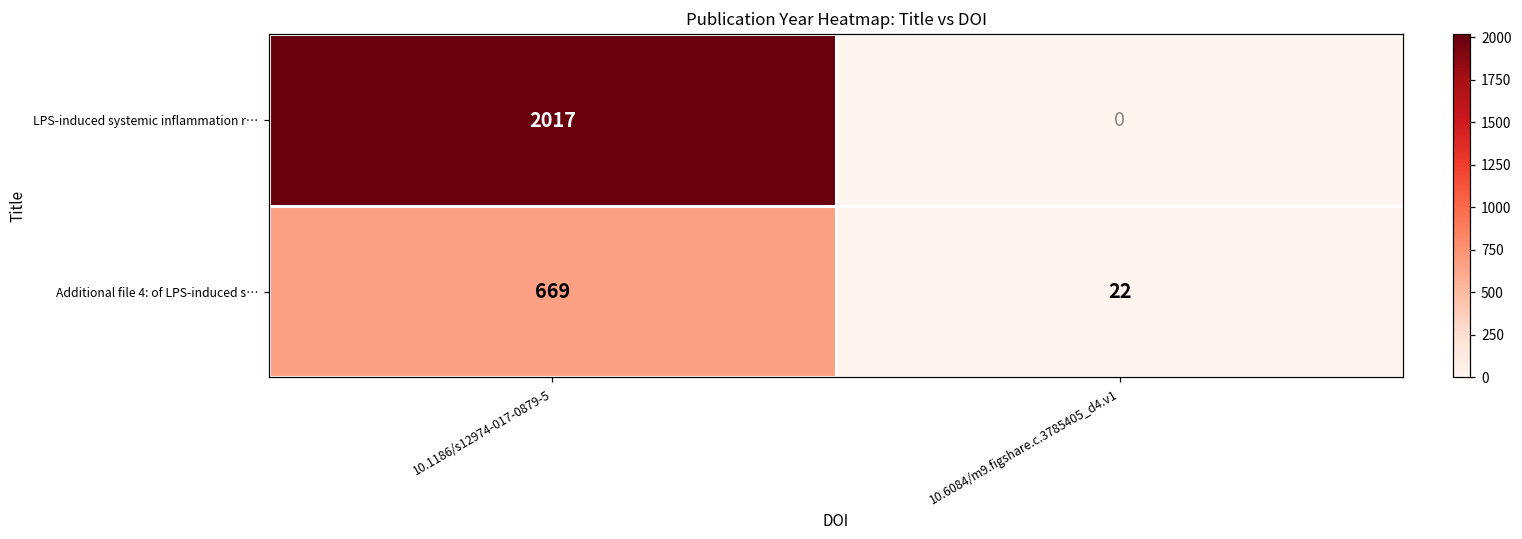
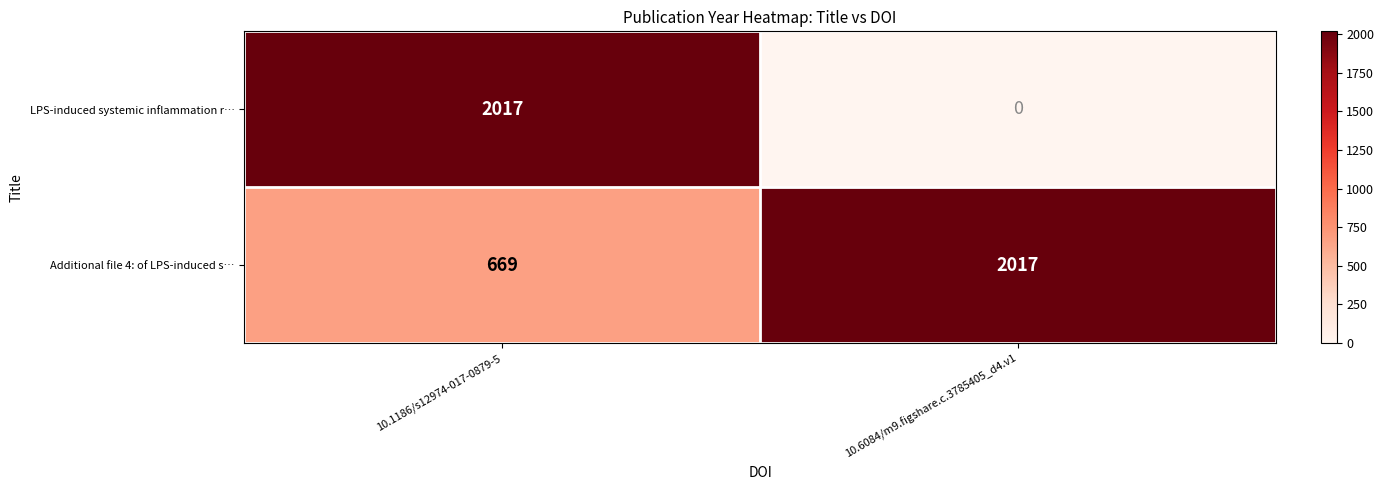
  {
    "LPS-induced systemic inflammation r…": {
      "10.1186/s12974-017-0879-5": 2017,
      "10.6084/m9.figshare.c.3785405_d4.v1": 0
    },
    "Additional file 4: of LPS-induced s…": {
      "10.1186/s12974-017-0879-5": 669,
-     "10.6084/m9.figshare.c.3785405_d4.v1": 22
+     "10.6084/m9.figshare.c.3785405_d4.v1": 2017
    }
  }
